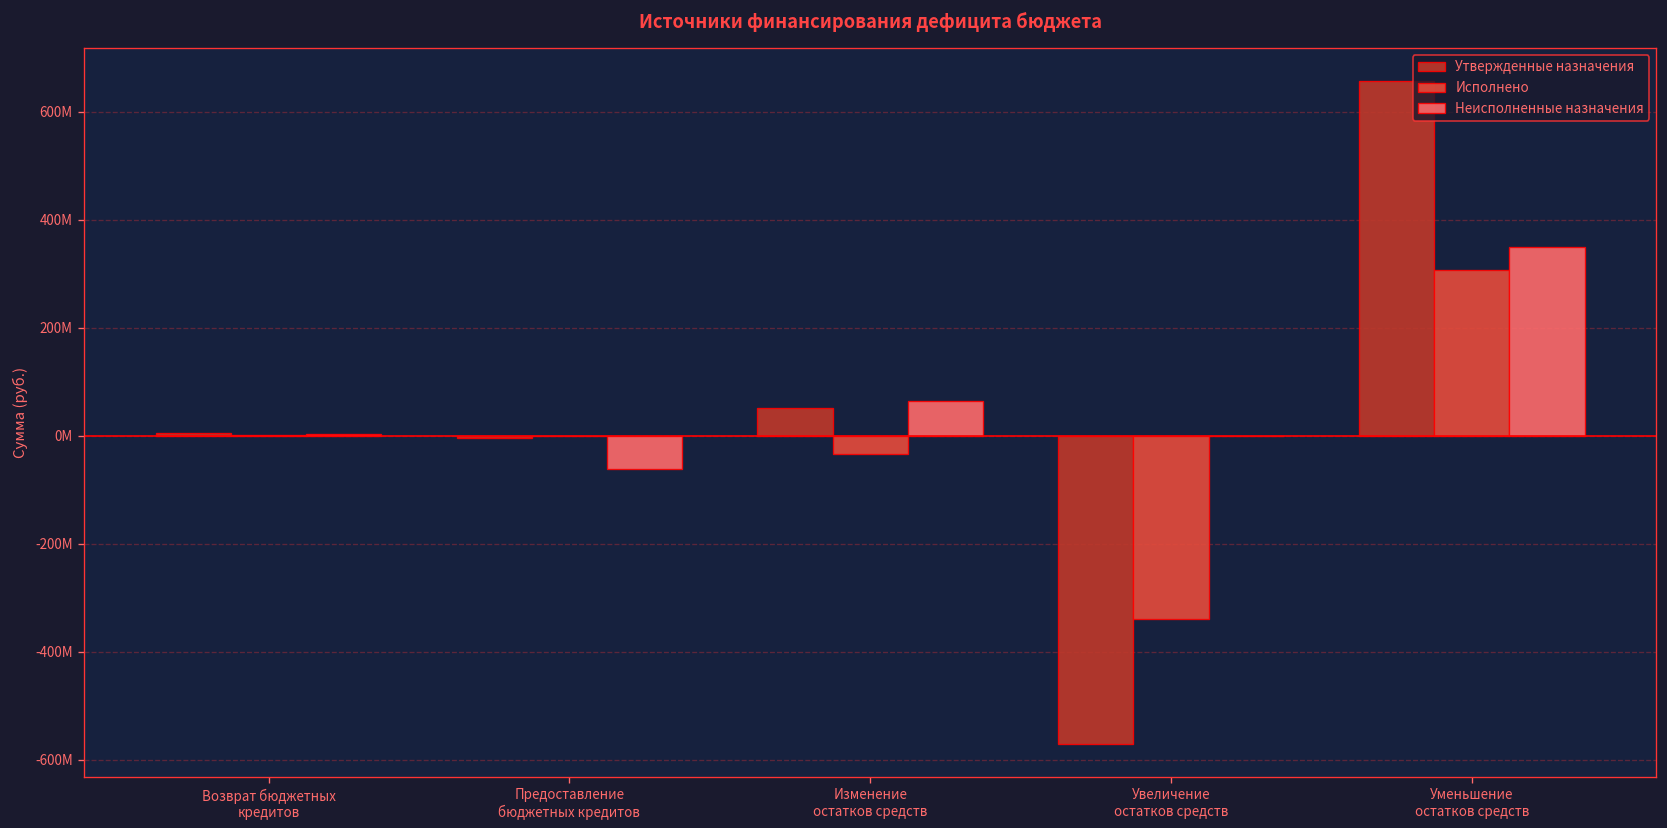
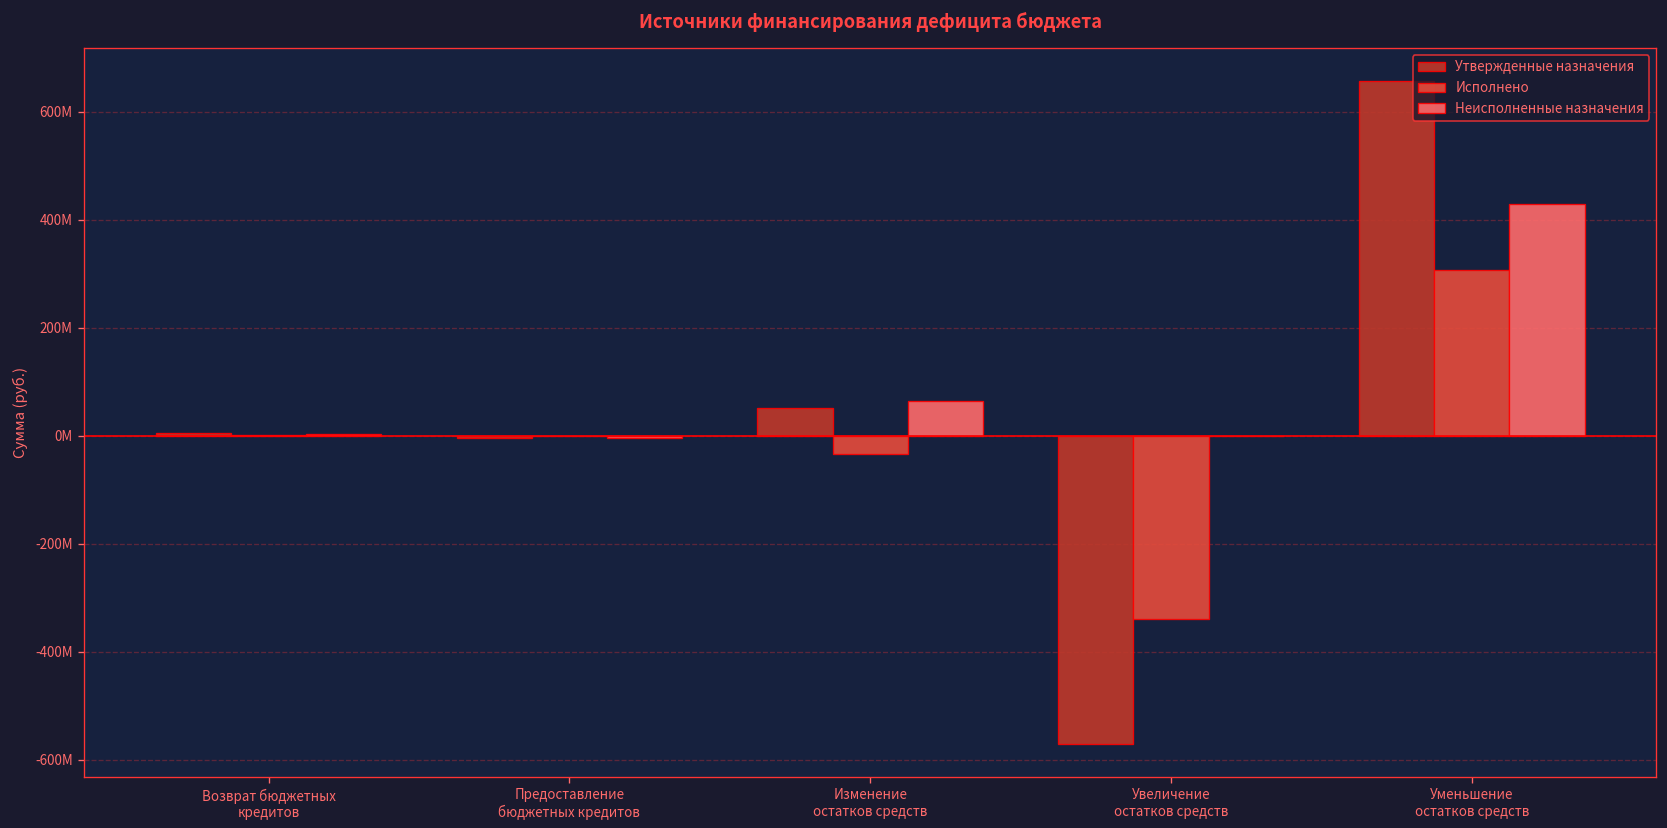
  {
    "Неисполненные назначения": {
-     "Предоставление бюджетных кредитов": -60000000,
+     "Предоставление бюджетных кредитов": 0,
      "Изменение остатков средств": 60000000,
      "Увеличение остатков средств": 0,
-     "Уменьшение остатков средств": 350000000
+     "Уменьшение остатков средств": 430000000
    }
  }
